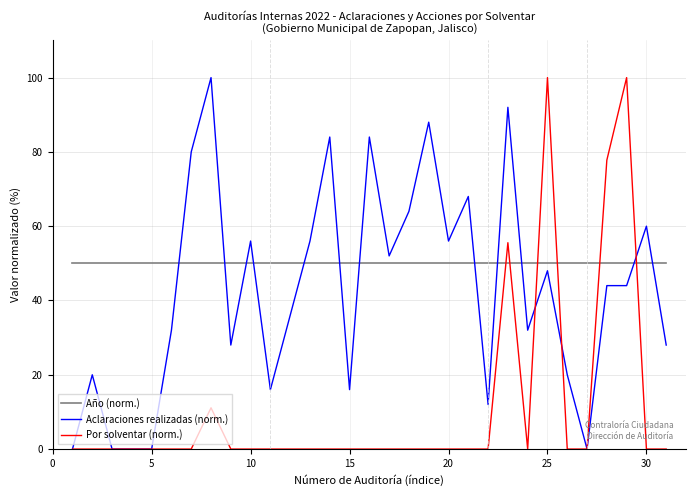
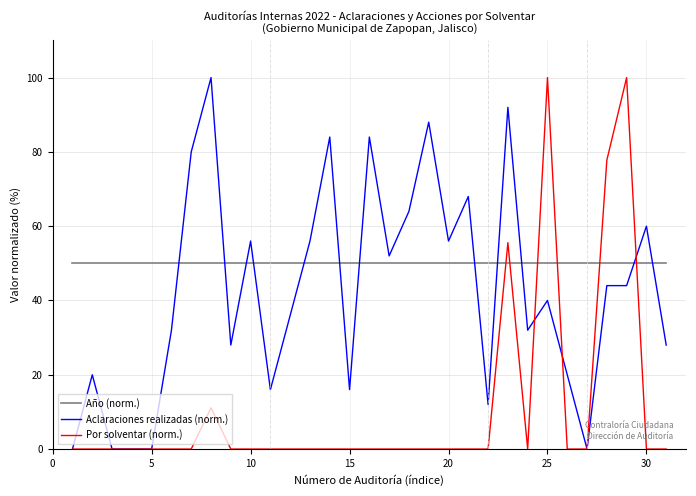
  {
    "Año (norm.)": {
      "5": 50,
      "10": 50,
      "15": 50,
      "20": 50,
      "25": 50,
      "30": 50
    },
    "Aclaraciones realizadas (norm.)": {
      "10": 56,
      "15": 16,
      "20": 56,
-     "25": 48,
+     "25": 40,
      "30": 60
    },
    "Por solventar (norm.)": {
      "10": 0,
      "15": 0,
      "20": 0,
      "25": 100,
      "30": 0
    }
  }
